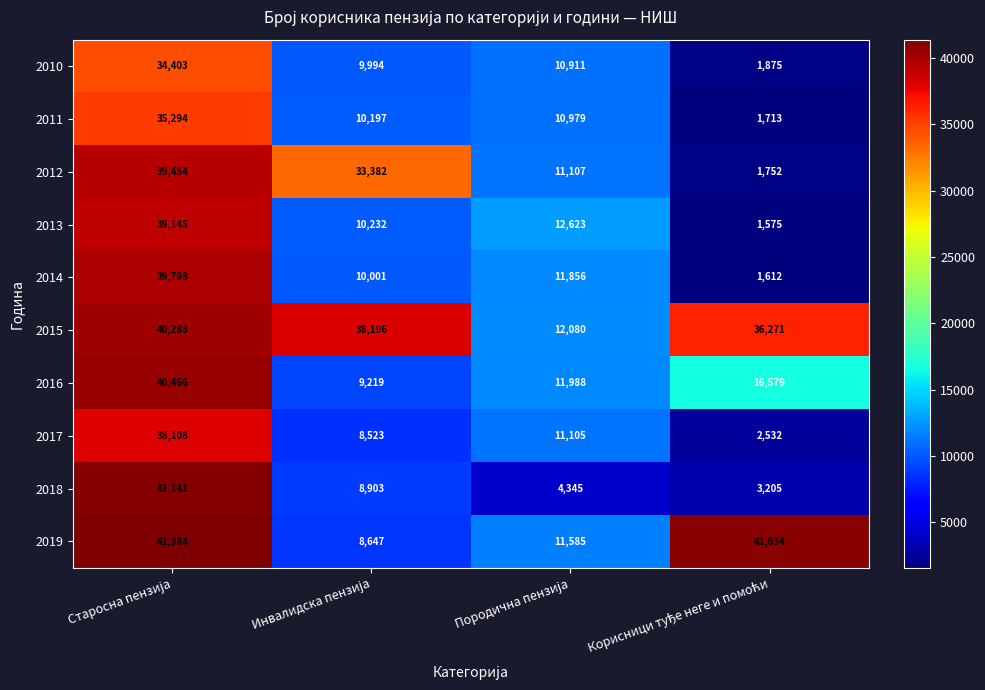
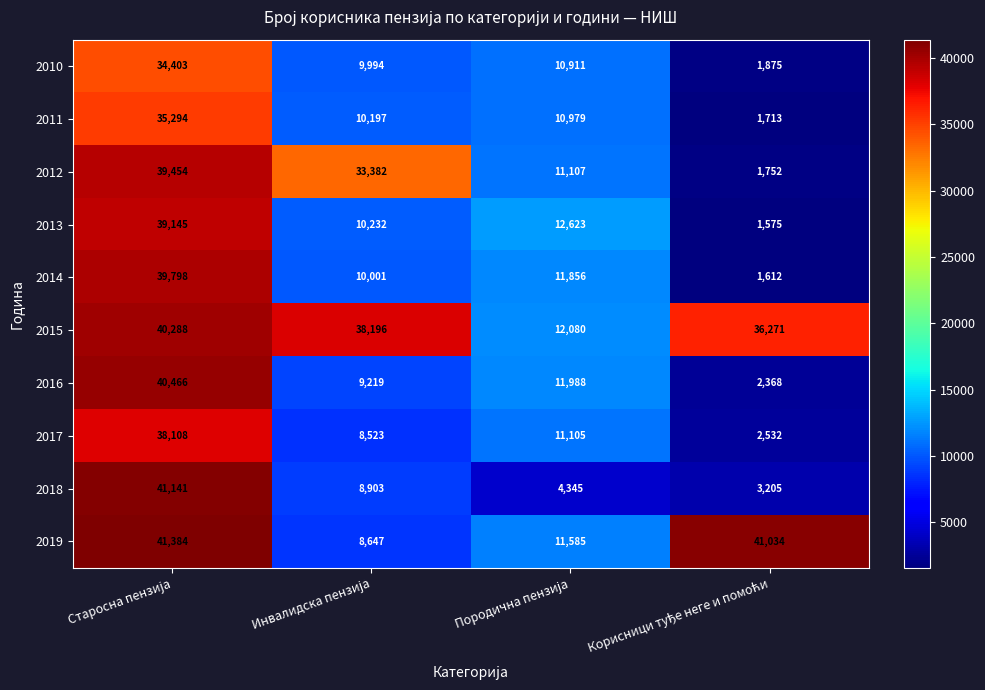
  {
    "2010": {
      "Старосна пензија": "34,403",
      "Инвалидска пензија": "9,994",
      "Породична пензија": "10,911",
      "Корисници туђе неге и помоћи": "1,875"
    },
    "2011": {
      "Старосна пензија": "35,294",
      "Инвалидска пензија": "10,197",
      "Породична пензија": "10,979",
      "Корисници туђе неге и помоћи": "1,713"
    },
    "2012": {
      "Старосна пензија": "39,454",
      "Инвалидска пензија": "33,382",
      "Породична пензија": "11,107",
      "Корисници туђе неге и помоћи": "1,752"
    },
    "2013": {
      "Старосна пензија": "39,145",
      "Инвалидска пензија": "10,232",
      "Породична пензија": "12,623",
      "Корисници туђе неге и помоћи": "1,575"
    },
    "2014": {
      "Старосна пензија": "39,798",
      "Инвалидска пензија": "10,001",
      "Породична пензија": "11,856",
      "Корисници туђе неге и помоћи": "1,612"
    },
    "2015": {
      "Старосна пензија": "40,288",
      "Инвалидска пензија": "38,196",
      "Породична пензија": "12,080",
      "Корисници туђе неге и помоћи": "36,271"
    },
    "2016": {
      "Старосна пензија": "40,466",
      "Инвалидска пензија": "9,219",
      "Породична пензија": "11,988",
-     "Корисници туђе неге и помоћи": "16,579"
+     "Корисници туђе неге и помоћи": "2,368"
    },
    "2017": {
      "Старосна пензија": "38,108",
      "Инвалидска пензија": "8,523",
      "Породична пензија": "11,105",
      "Корисници туђе неге и помоћи": "2,532"
    },
    "2018": {
      "Старосна пензија": "41,141",
      "Инвалидска пензија": "8,903",
      "Породична пензија": "4,345",
      "Корисници туђе неге и помоћи": "3,205"
    },
    "2019": {
      "Старосна пензија": "41,384",
      "Инвалидска пензија": "8,647",
      "Породична пензија": "11,585",
      "Корисници туђе неге и помоћи": "41,034"
    }
  }
